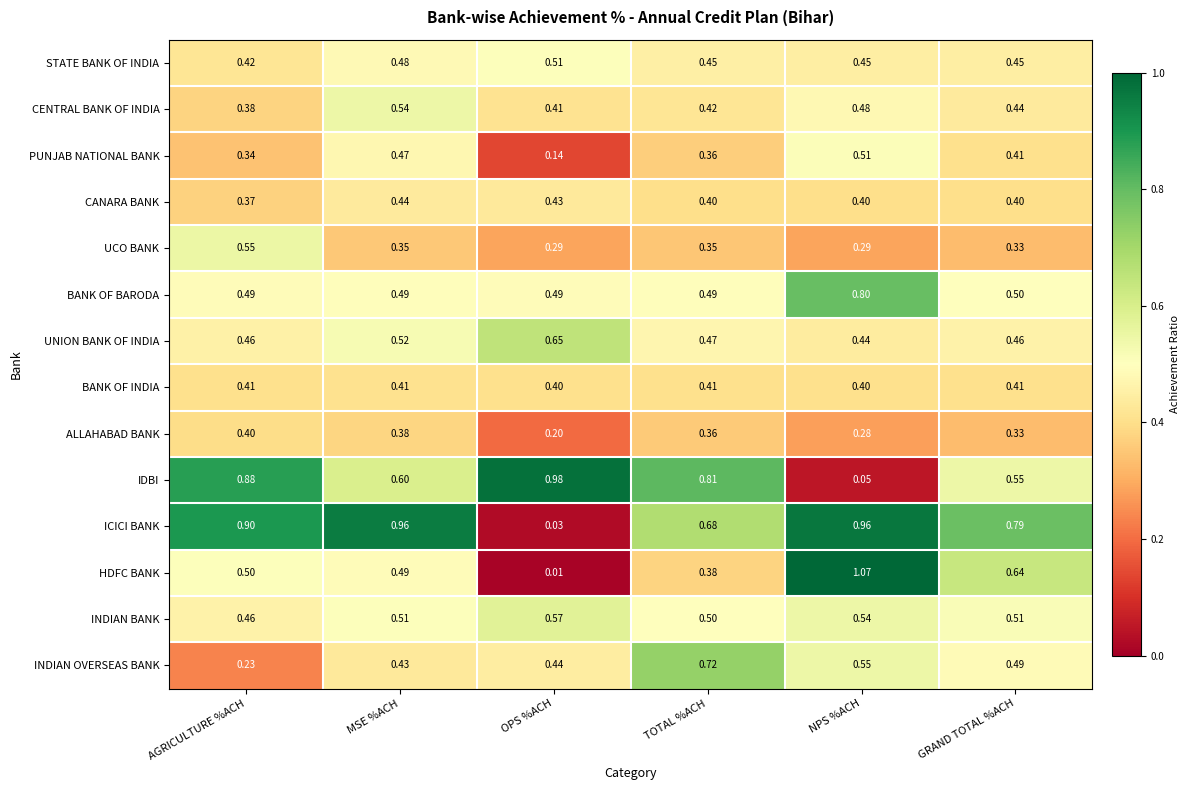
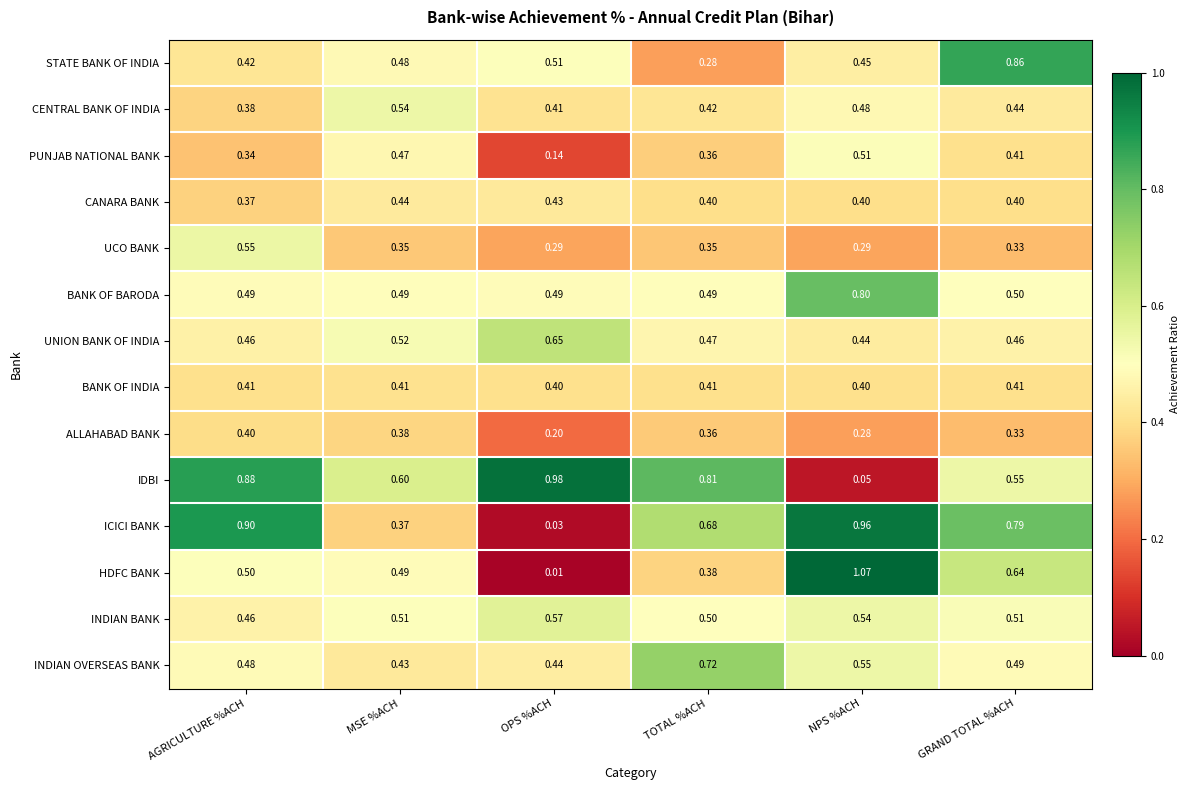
  {
    "STATE BANK OF INDIA": {
      "AGRICULTURE %ACH": 0.42,
      "MSE %ACH": 0.48,
      "OPS %ACH": 0.51,
-     "TOTAL %ACH": 0.45,
+     "TOTAL %ACH": 0.28,
      "NPS %ACH": 0.45,
-     "GRAND TOTAL %ACH": 0.45
+     "GRAND TOTAL %ACH": 0.86
    },
    "CENTRAL BANK OF INDIA": {
      "AGRICULTURE %ACH": 0.38,
      "MSE %ACH": 0.54,
      "OPS %ACH": 0.41,
      "TOTAL %ACH": 0.42,
      "NPS %ACH": 0.48,
      "GRAND TOTAL %ACH": 0.44
    },
    "PUNJAB NATIONAL BANK": {
      "AGRICULTURE %ACH": 0.34,
      "MSE %ACH": 0.47,
      "OPS %ACH": 0.14,
      "TOTAL %ACH": 0.36,
      "NPS %ACH": 0.51,
      "GRAND TOTAL %ACH": 0.41
    },
    "CANARA BANK": {
      "AGRICULTURE %ACH": 0.37,
      "MSE %ACH": 0.44,
      "OPS %ACH": 0.43,
      "TOTAL %ACH": 0.40,
      "NPS %ACH": 0.40,
      "GRAND TOTAL %ACH": 0.40
    },
    "UCO BANK": {
      "AGRICULTURE %ACH": 0.55,
      "MSE %ACH": 0.35,
      "OPS %ACH": 0.29,
      "TOTAL %ACH": 0.35,
      "NPS %ACH": 0.29,
      "GRAND TOTAL %ACH": 0.33
    },
    "BANK OF BARODA": {
      "AGRICULTURE %ACH": 0.49,
      "MSE %ACH": 0.49,
      "OPS %ACH": 0.49,
      "TOTAL %ACH": 0.49,
      "NPS %ACH": 0.80,
      "GRAND TOTAL %ACH": 0.50
    },
    "UNION BANK OF INDIA": {
      "AGRICULTURE %ACH": 0.46,
      "MSE %ACH": 0.52,
      "OPS %ACH": 0.65,
      "TOTAL %ACH": 0.47,
      "NPS %ACH": 0.44,
      "GRAND TOTAL %ACH": 0.46
    },
    "BANK OF INDIA": {
      "AGRICULTURE %ACH": 0.41,
      "MSE %ACH": 0.41,
      "OPS %ACH": 0.40,
      "TOTAL %ACH": 0.41,
      "NPS %ACH": 0.40,
      "GRAND TOTAL %ACH": 0.41
    },
    "ALLAHABAD BANK": {
      "AGRICULTURE %ACH": 0.40,
      "MSE %ACH": 0.38,
      "OPS %ACH": 0.20,
      "TOTAL %ACH": 0.36,
      "NPS %ACH": 0.28,
      "GRAND TOTAL %ACH": 0.33
    },
    "IDBI": {
      "AGRICULTURE %ACH": 0.88,
      "MSE %ACH": 0.60,
      "OPS %ACH": 0.98,
      "TOTAL %ACH": 0.81,
      "NPS %ACH": 0.05,
      "GRAND TOTAL %ACH": 0.55
    },
    "ICICI BANK": {
      "AGRICULTURE %ACH": 0.90,
-     "MSE %ACH": 0.96,
+     "MSE %ACH": 0.37,
      "OPS %ACH": 0.03,
      "TOTAL %ACH": 0.68,
      "NPS %ACH": 0.96,
      "GRAND TOTAL %ACH": 0.79
    },
    "HDFC BANK": {
      "AGRICULTURE %ACH": 0.50,
      "MSE %ACH": 0.49,
      "OPS %ACH": 0.01,
      "TOTAL %ACH": 0.38,
      "NPS %ACH": 1.07,
      "GRAND TOTAL %ACH": 0.64
    },
    "INDIAN BANK": {
      "AGRICULTURE %ACH": 0.46,
      "MSE %ACH": 0.51,
      "OPS %ACH": 0.57,
      "TOTAL %ACH": 0.50,
      "NPS %ACH": 0.54,
      "GRAND TOTAL %ACH": 0.51
    },
    "INDIAN OVERSEAS BANK": {
-     "AGRICULTURE %ACH": 0.23,
+     "AGRICULTURE %ACH": 0.48,
      "MSE %ACH": 0.43,
      "OPS %ACH": 0.44,
      "TOTAL %ACH": 0.72,
      "NPS %ACH": 0.55,
      "GRAND TOTAL %ACH": 0.49
    }
  }
